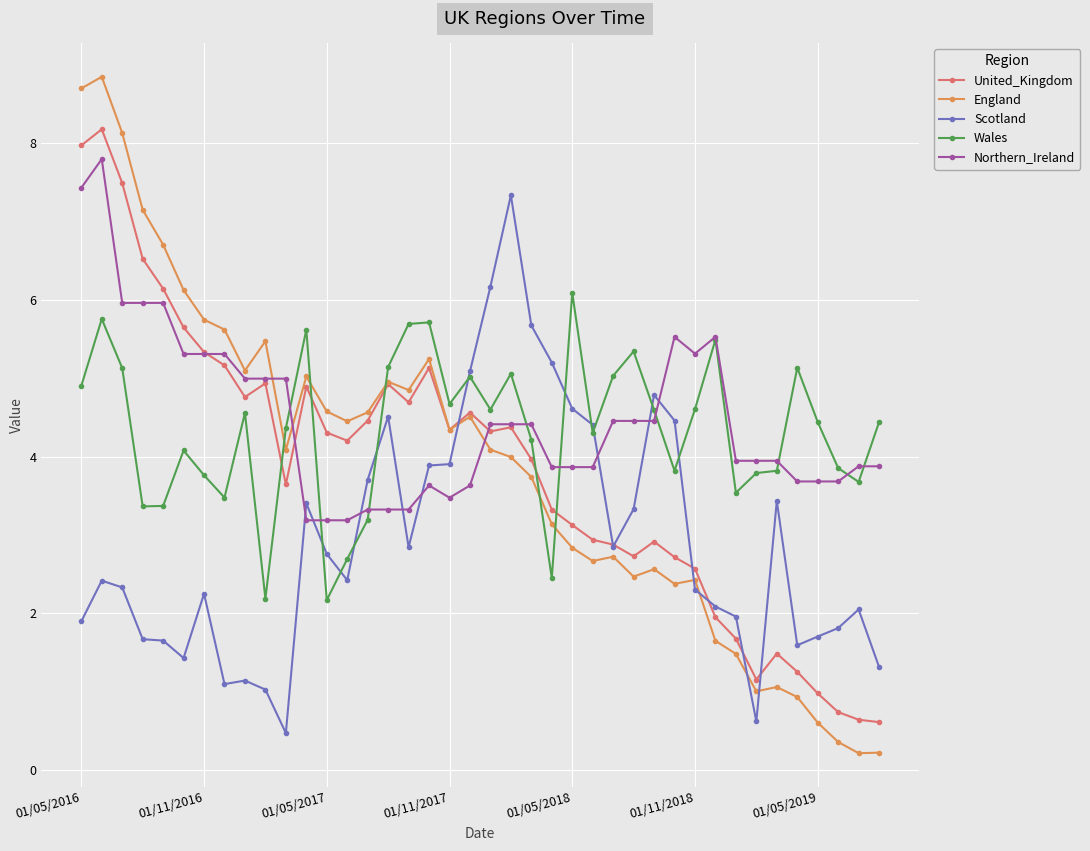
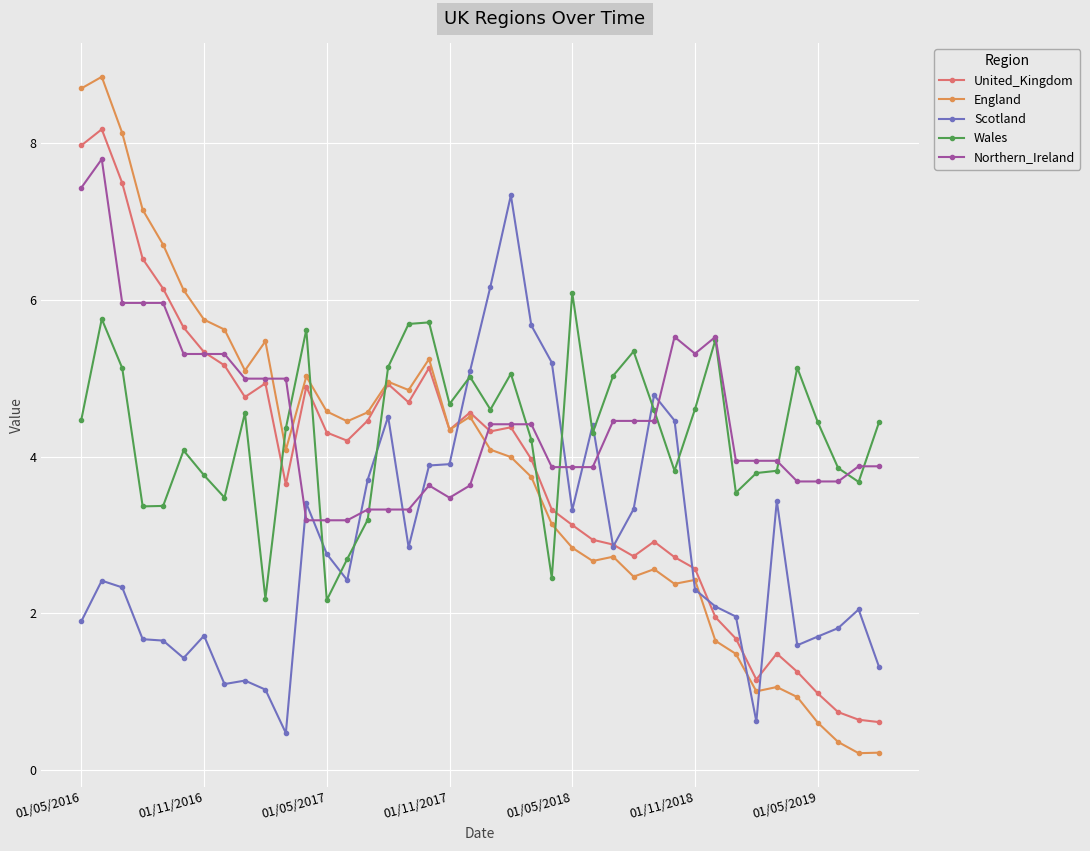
  {
    "Scotland": {
      "01/05/2016": 1.9,
-     "01/11/2016": 2.3,
+     "01/11/2016": 1.7,
      "01/05/2017": 2.8,
      "01/11/2017": 3.9,
-     "01/05/2018": 4.6,
+     "01/05/2018": 3.3,
      "01/11/2018": 2.3,
      "01/05/2019": 1.7
    },
    "Wales": {
-     "01/05/2016": 4.9,
+     "01/05/2016": 4.5,
      "01/11/2016": 3.8,
      "01/05/2017": 2.2,
      "01/11/2017": 4.7,
      "01/05/2018": 6.1,
      "01/11/2018": 4.6,
      "01/05/2019": 4.4
    },
    "Northern_Ireland": {
      "01/05/2016": 7.4,
      "01/05/2017": 3.2,
      "01/11/2017": 3.5,
      "01/05/2018": 3.9,
      "01/11/2018": 5.3,
      "01/05/2019": 3.7
    }
  }
